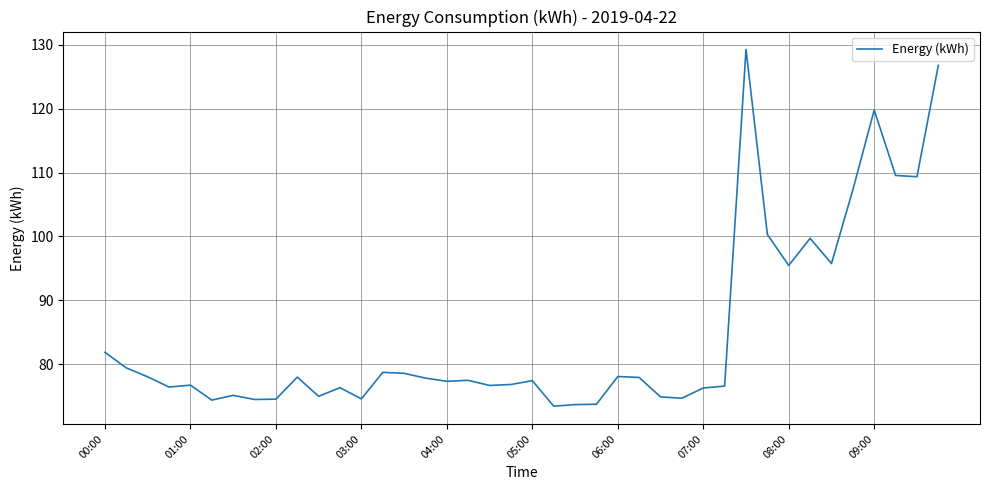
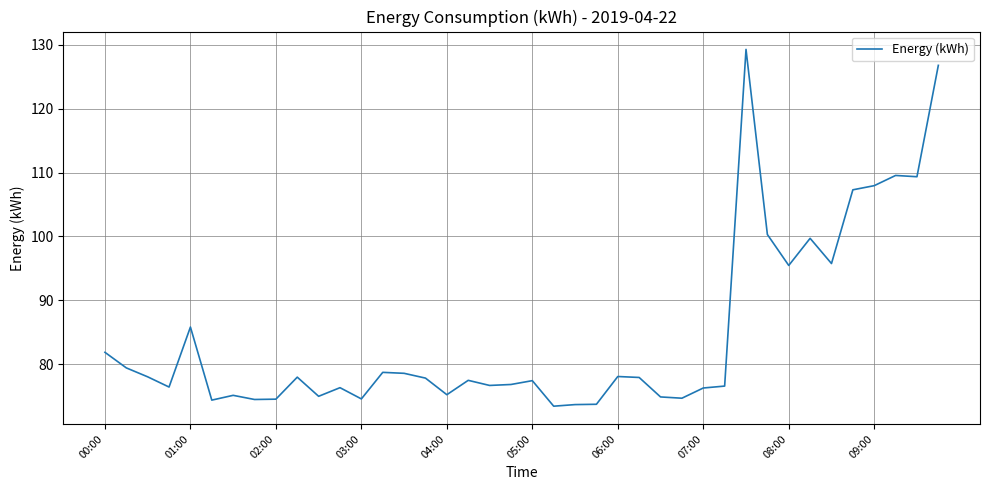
  {
    "00:00": 82,
-   "01:00": 77,
+   "01:00": 86,
    "02:00": 75,
    "03:00": 75,
-   "04:00": 77,
+   "04:00": 75,
    "05:00": 77,
    "06:00": 78,
    "07:00": 76,
    "08:00": 95,
-   "09:00": 120
+   "09:00": 108
  }
